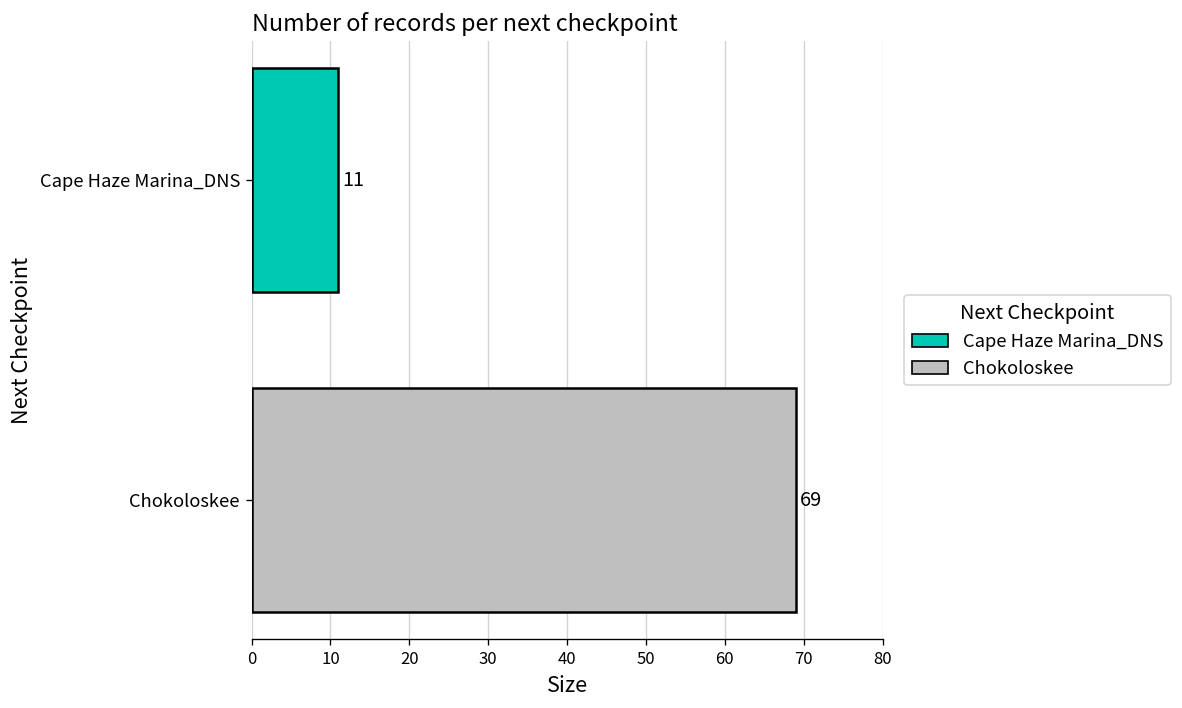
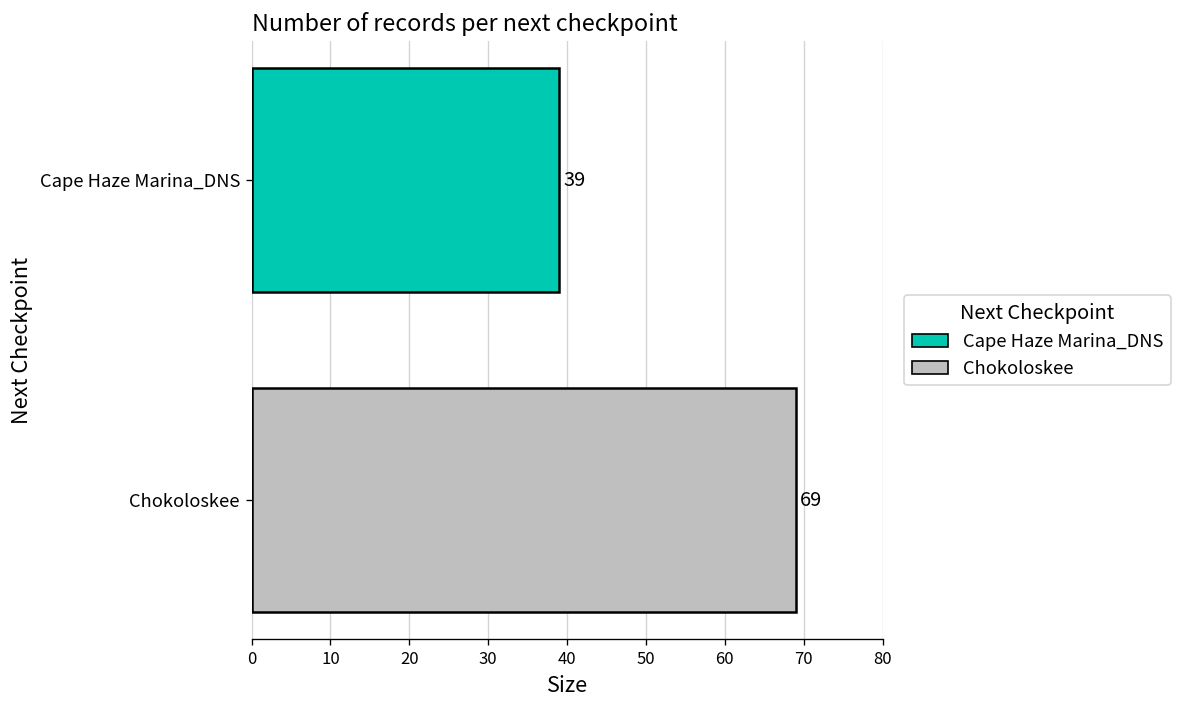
  {
-   "Cape Haze Marina_DNS": 11,
+   "Cape Haze Marina_DNS": 39,
    "Chokoloskee": 69
  }
